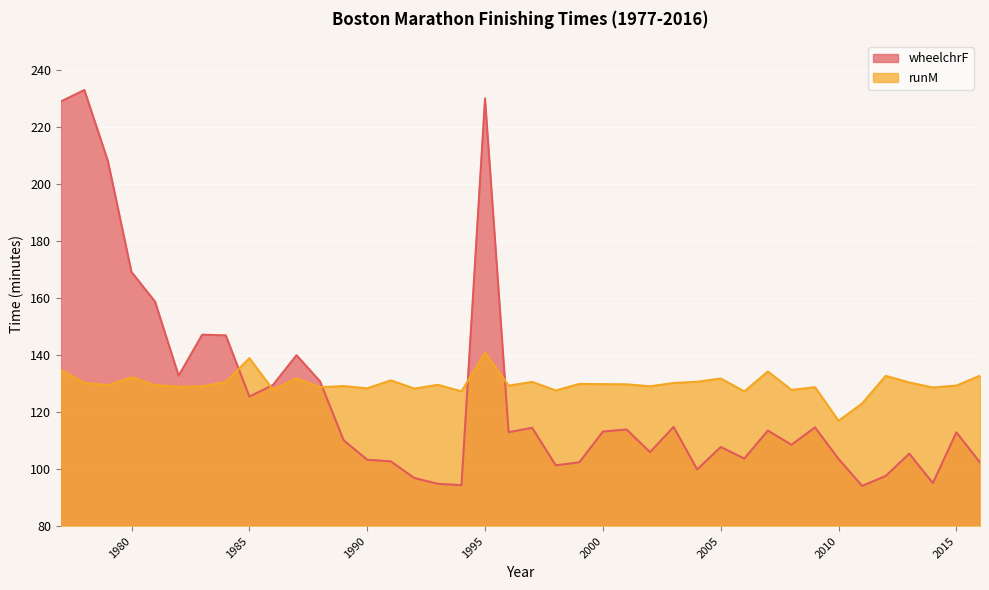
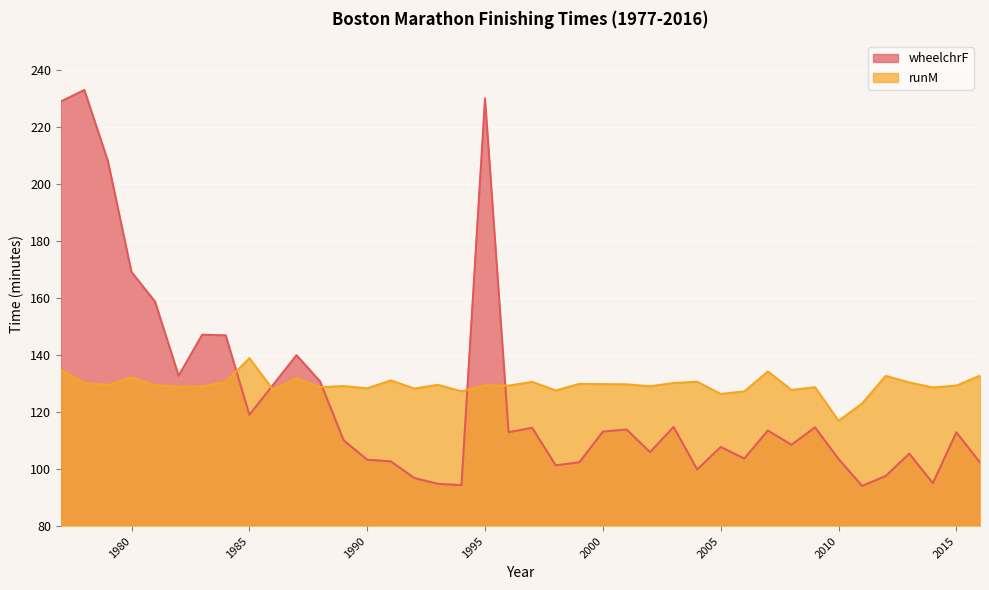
  {
    "wheelchrF": {
      "1980": 169,
-     "1985": 125,
+     "1985": 119,
      "1990": 103,
      "1995": 230,
      "2000": 113,
      "2005": 108,
      "2010": 104,
      "2015": 113
    },
    "runM": {
      "1980": 132,
      "1985": 139,
      "1990": 128,
-     "1995": 141,
+     "1995": 129,
      "2000": 130,
-     "2005": 132,
+     "2005": 126,
      "2010": 117,
      "2015": 129
    }
  }
